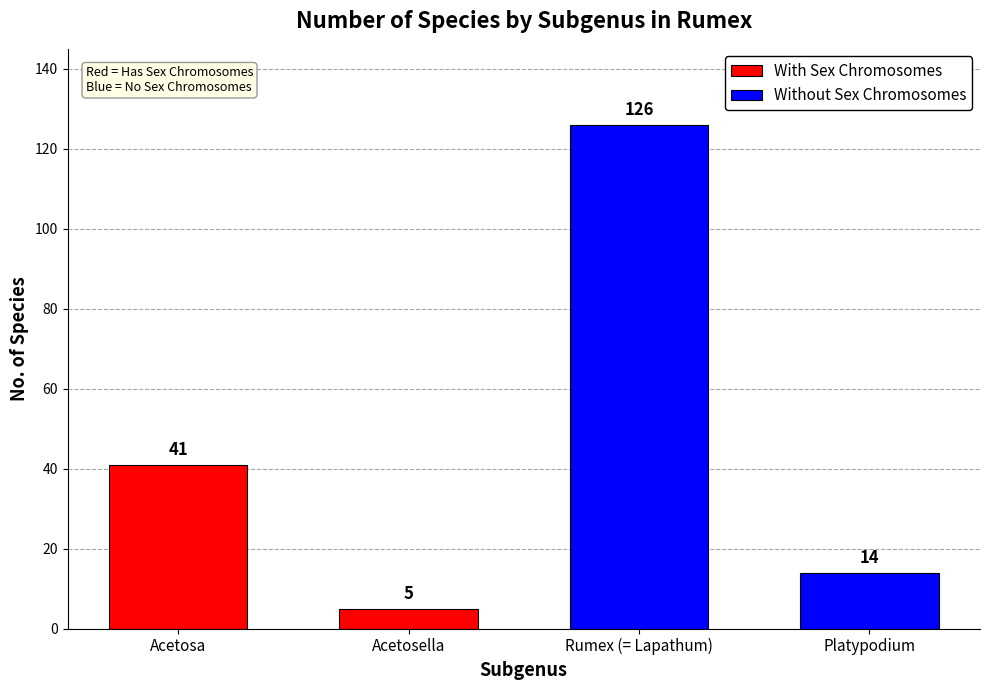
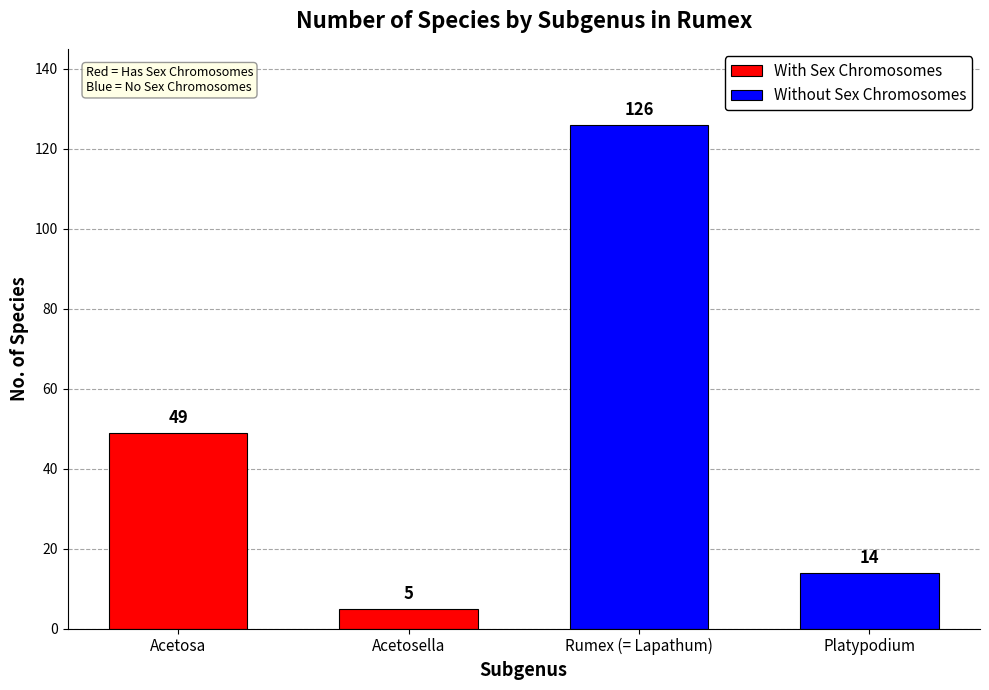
  {
-   "Acetosa": 41,
+   "Acetosa": 49,
    "Acetosella": 5,
    "Rumex (= Lapathum)": 126,
    "Platypodium": 14
  }
